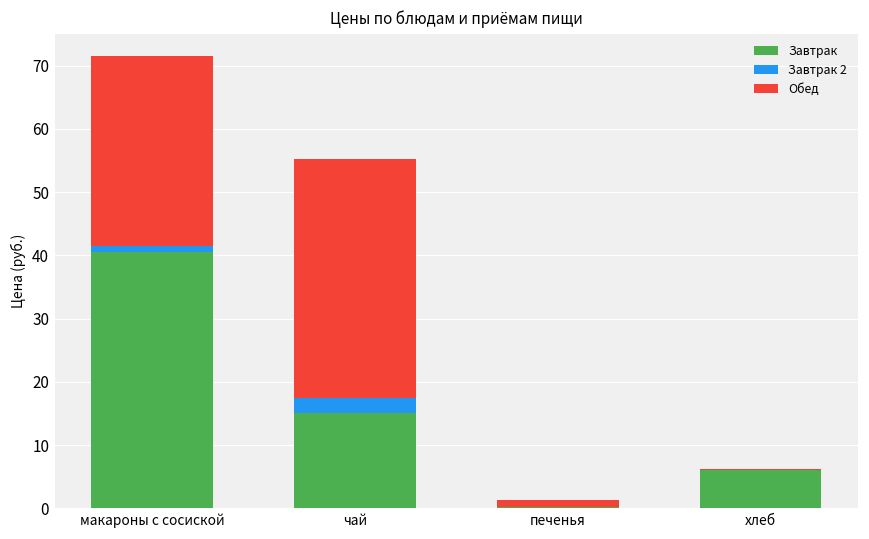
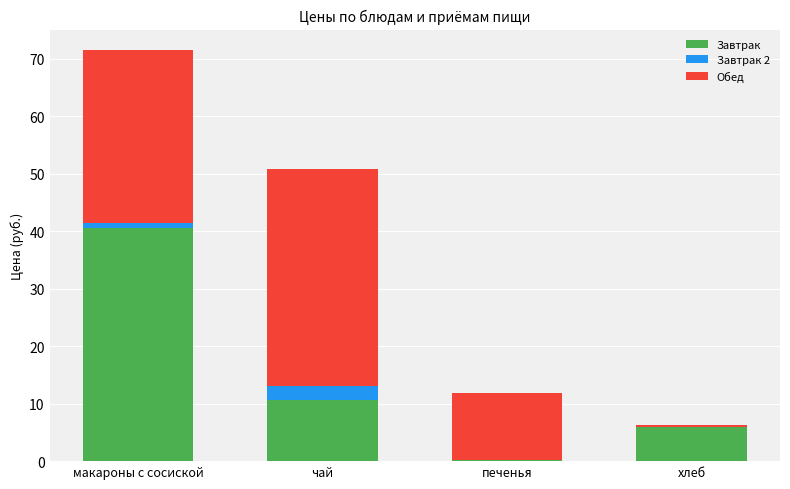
  {
    "Завтрак": {
      "макароны с сосиской": 41,
-     "чай": 15,
+     "чай": 11,
      "хлеб": 6
    },
    "Завтрак 2": {
      "макароны с сосиской": 1,
      "чай": 3,
      "печенья": 0,
      "хлеб": 0
    },
    "Обед": {
      "макароны с сосиской": 30,
      "чай": 38,
-     "печенья": 1
+     "печенья": 12
    }
  }
